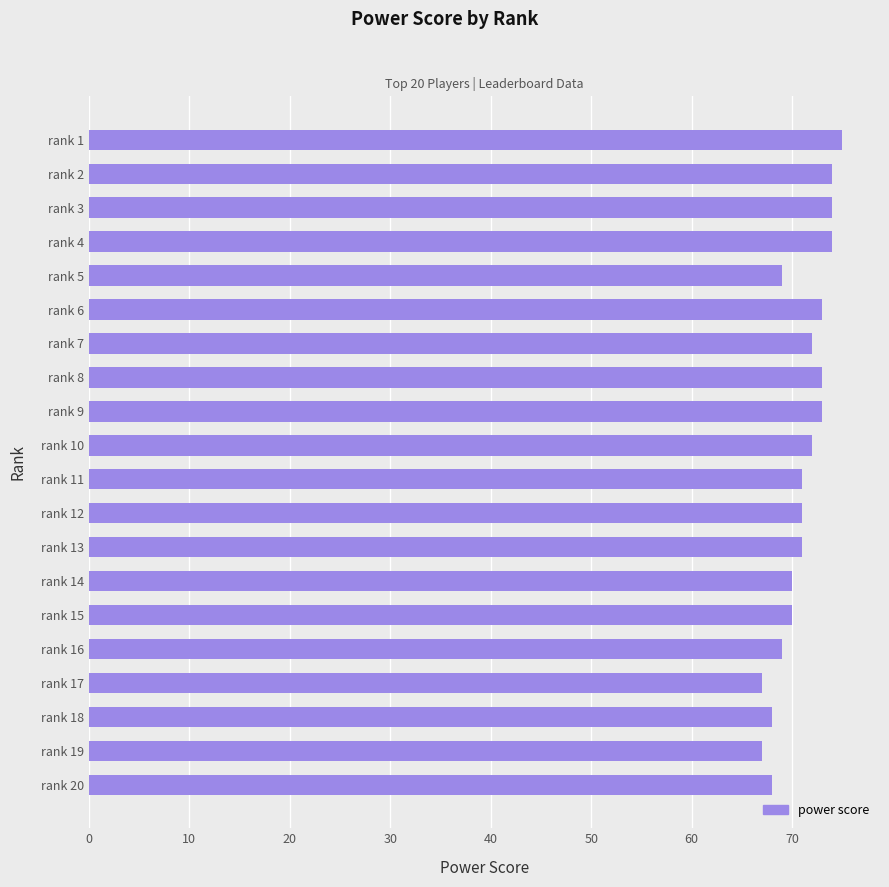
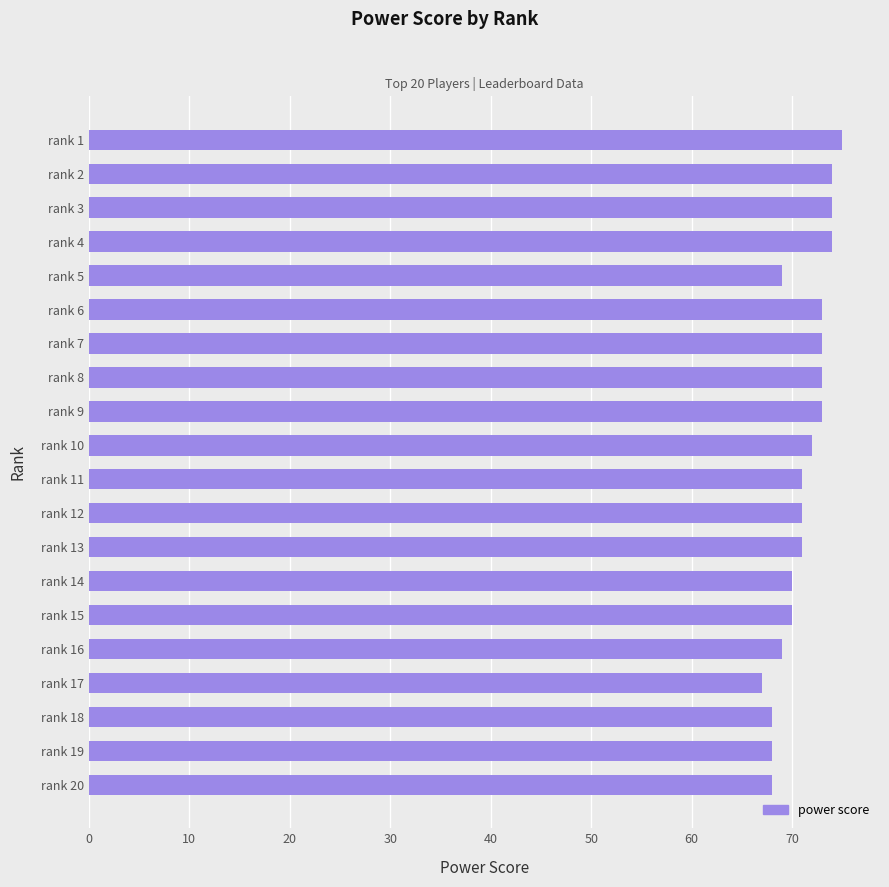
  {
    "rank 1": 75,
    "rank 2": 74,
    "rank 3": 74,
    "rank 4": 74,
    "rank 5": 69,
    "rank 6": 73,
-   "rank 7": 72,
+   "rank 7": 73,
    "rank 8": 73,
    "rank 9": 73,
    "rank 10": 72,
    "rank 11": 71,
    "rank 12": 71,
    "rank 13": 71,
    "rank 14": 70,
    "rank 15": 70,
    "rank 16": 69,
    "rank 17": 67,
    "rank 18": 68,
-   "rank 19": 67,
+   "rank 19": 68,
    "rank 20": 68
  }
